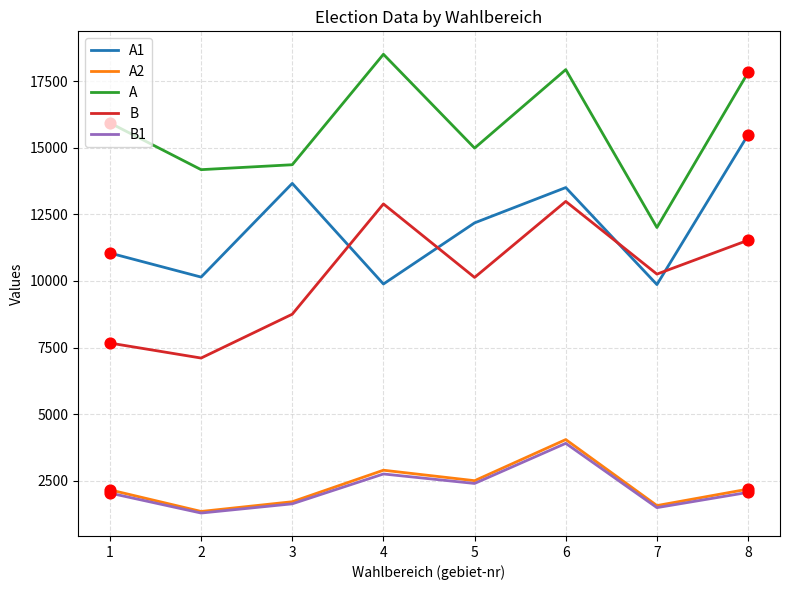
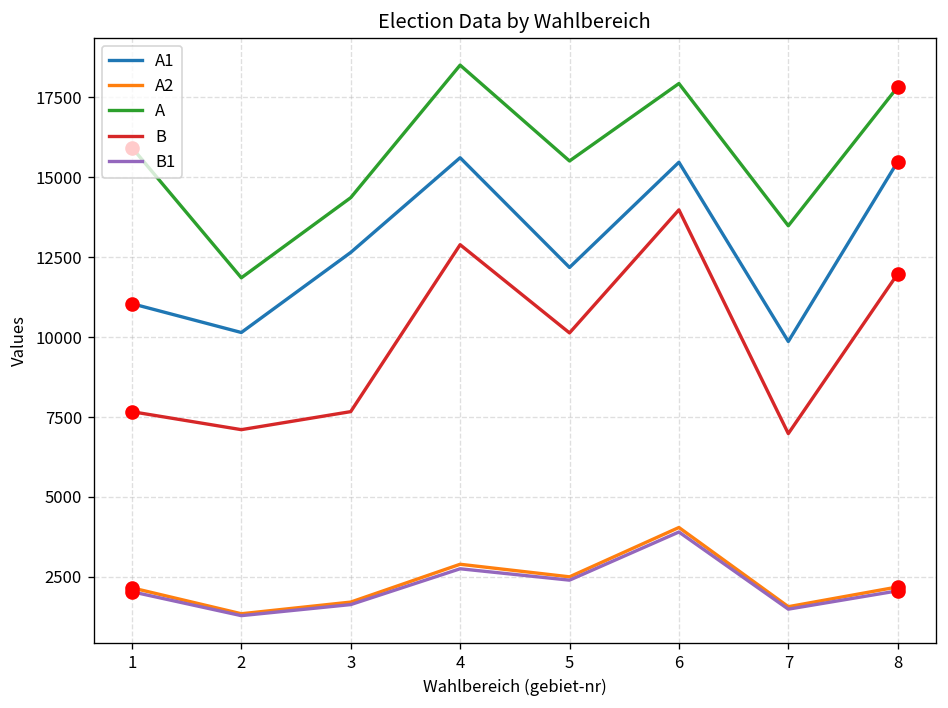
  {
    "A1": {
      "2": 10100,
-     "3": 13700,
-     "4": 9900,
+     "3": 12600,
+     "4": 15600,
      "5": 12200,
-     "6": 13500,
+     "6": 15500,
      "7": 9900
    },
    "A2": {
      "4": 2900,
      "5": 2500,
      "6": 4000
    },
    "A": {
-     "2": 14200,
+     "2": 11900,
      "3": 14400,
      "4": 18500,
-     "5": 15000,
+     "5": 15500,
      "6": 17900,
-     "7": 12000
+     "7": 13500
    },
    "B": {
      "2": 7100,
-     "3": 8800,
+     "3": 7700,
      "4": 12900,
      "5": 10100,
-     "6": 13000,
-     "7": 10300,
-     "8": 11500
+     "6": 14000,
+     "7": 7000,
+     "8": 12000
    },
    "B1": {
      "4": 2800,
      "5": 2400,
      "6": 3900
    }
  }
